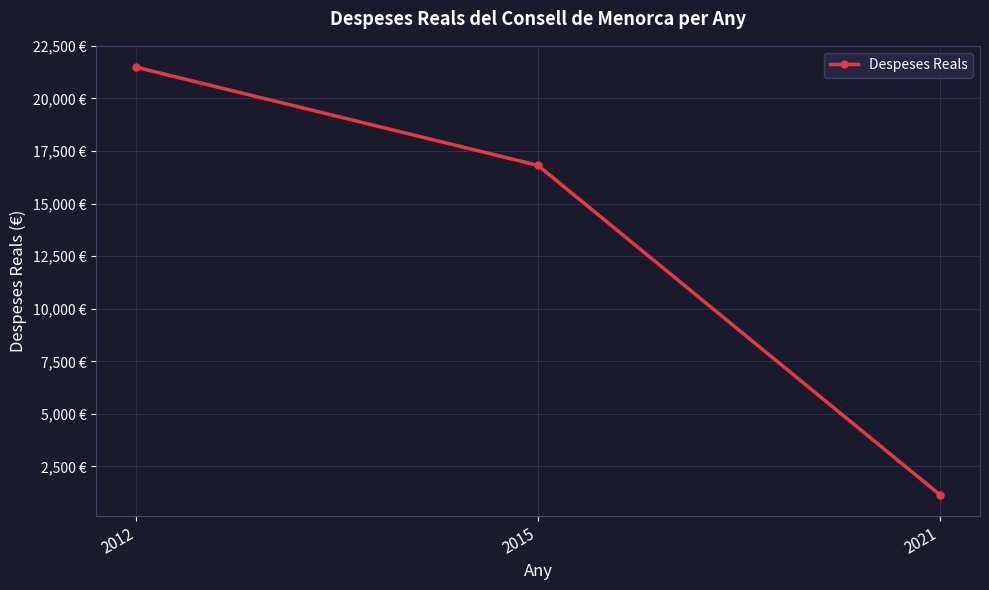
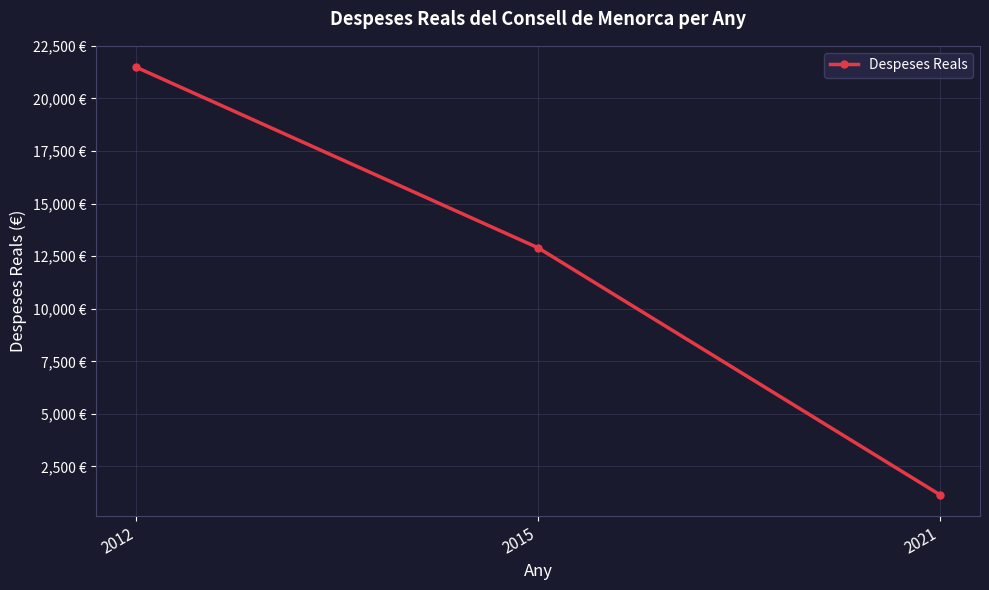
  {
    "2012": "21,500 €",
-   "2015": "16,800 €",
+   "2015": "12,900 €",
    "2021": "1,200 €"
  }
